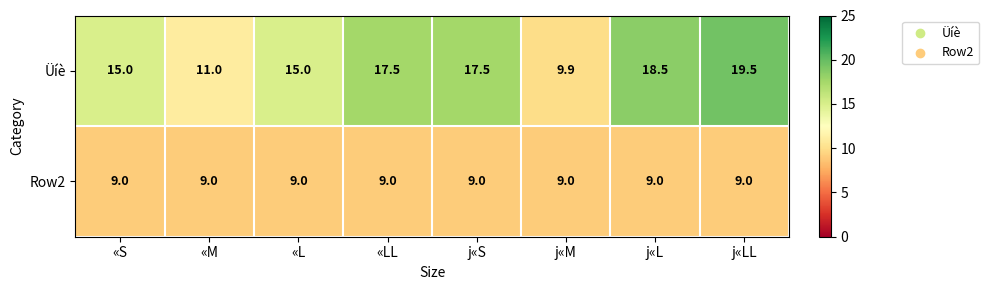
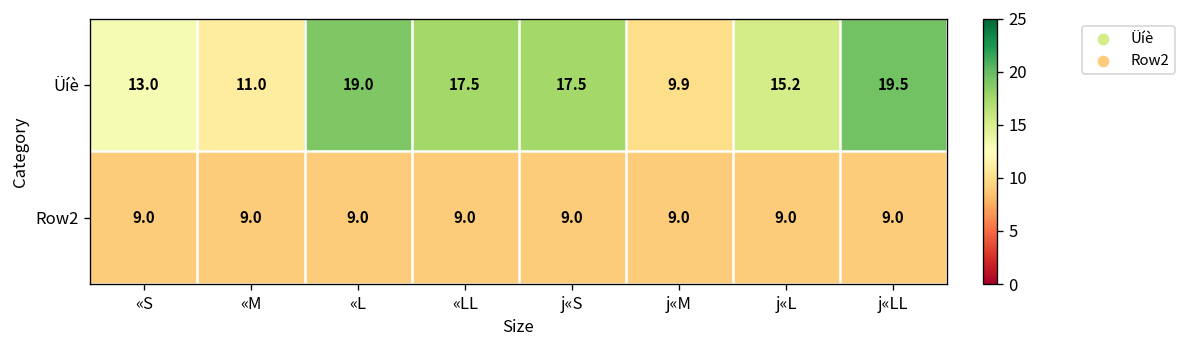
  {
    "Üíè": {
-     "«S": 15.0,
+     "«S": 13.0,
      "«M": 11.0,
-     "«L": 15.0,
+     "«L": 19.0,
      "«LL": 17.5,
      "j«S": 17.5,
      "j«M": 9.9,
-     "j«L": 18.5,
+     "j«L": 15.2,
      "j«LL": 19.5
    },
    "Row2": {
      "«S": 9.0,
      "«M": 9.0,
      "«L": 9.0,
      "«LL": 9.0,
      "j«S": 9.0,
      "j«M": 9.0,
      "j«L": 9.0,
      "j«LL": 9.0
    }
  }
